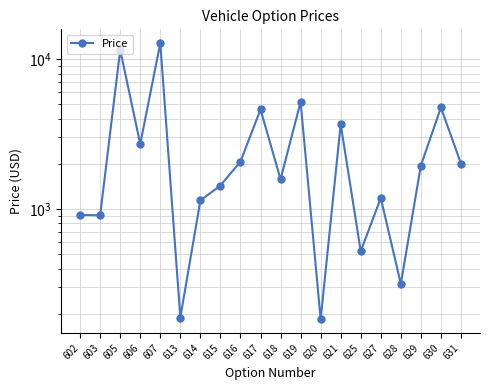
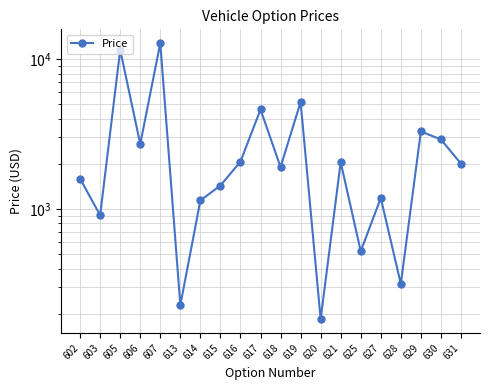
  {
-   "602": 900,
+   "602": 1600,
    "603": 900,
    "606": 2700,
    "607": 13000,
-   "613": 190,
+   "613": 230,
    "614": 1100,
    "615": 1400,
    "616": 2100,
    "617": 4600,
-   "618": 1600,
+   "618": 1900,
    "619": 5200,
    "620": 180,
-   "621": 3700,
+   "621": 2000,
    "625": 520,
    "627": 1200,
    "628": 320,
-   "629": 1900,
-   "630": 4800,
+   "629": 3300,
+   "630": 2900,
    "631": 2000
  }
